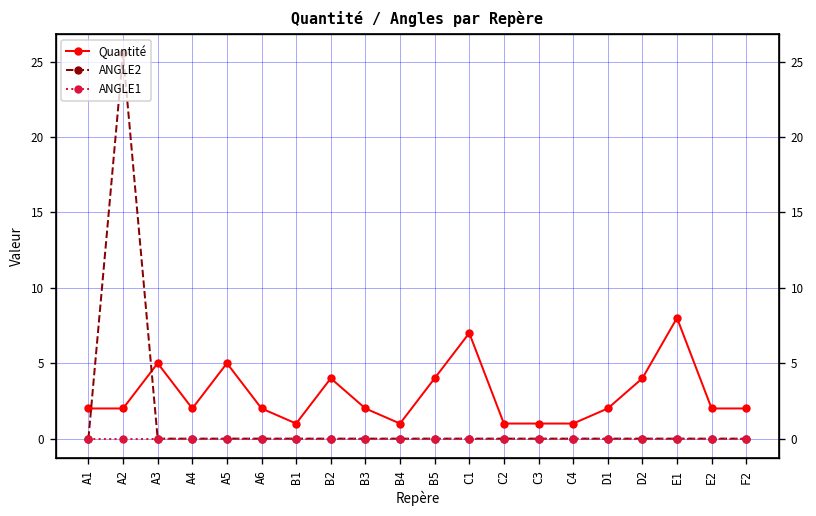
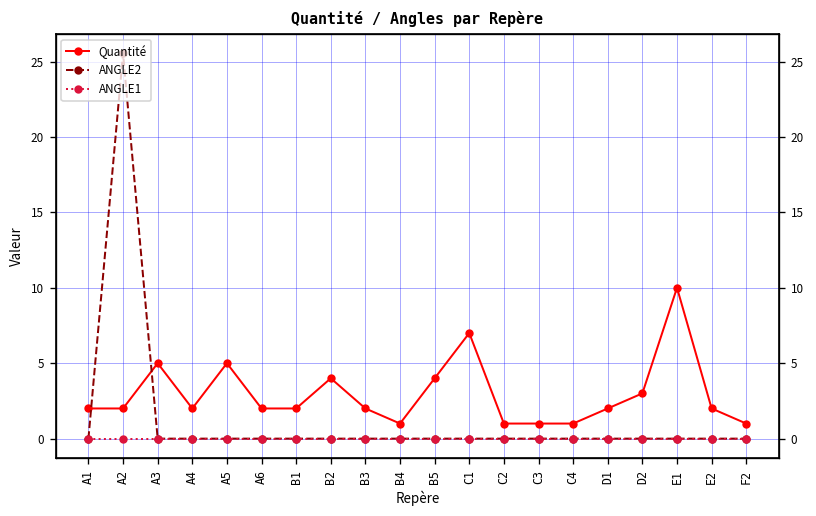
  {
    "Quantité": {
      "A1": 2,
      "A2": 2,
      "A3": 5,
      "A4": 2,
      "A5": 5,
      "A6": 2,
-     "B1": 1,
+     "B1": 2,
      "B2": 4,
      "B3": 2,
      "B4": 1,
      "B5": 4,
      "C1": 7,
      "C2": 1,
      "C3": 1,
      "C4": 1,
      "D1": 2,
-     "D2": 4,
-     "E1": 8,
+     "D2": 3,
+     "E1": 10,
      "E2": 2,
-     "F2": 2
+     "F2": 1
    },
    "ANGLE1": {
      "A2": 0
    }
  }
